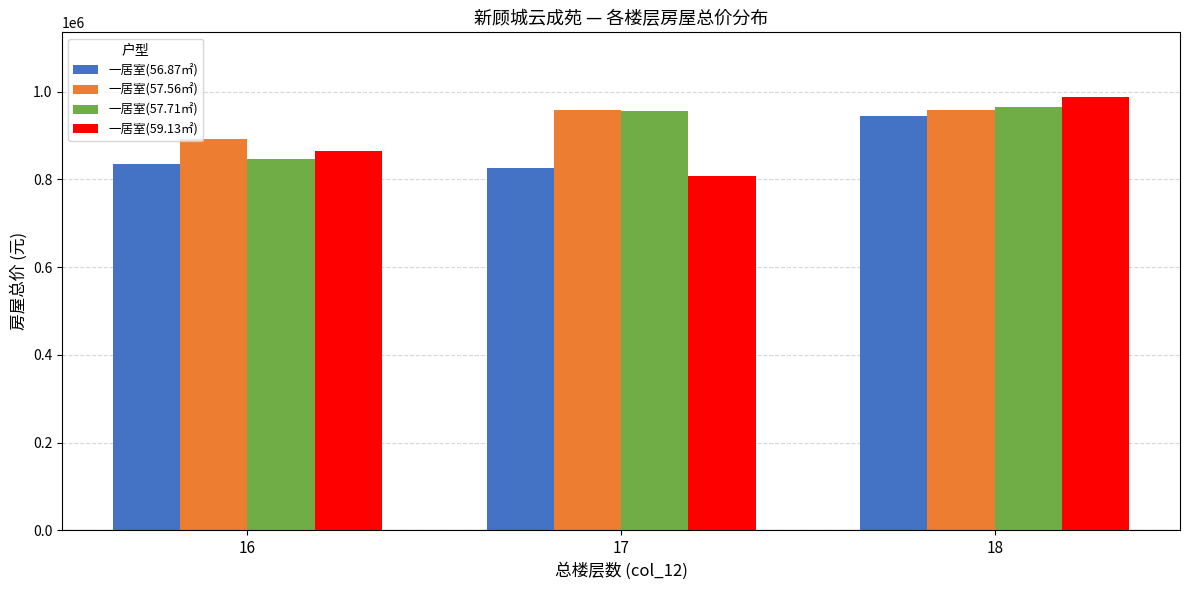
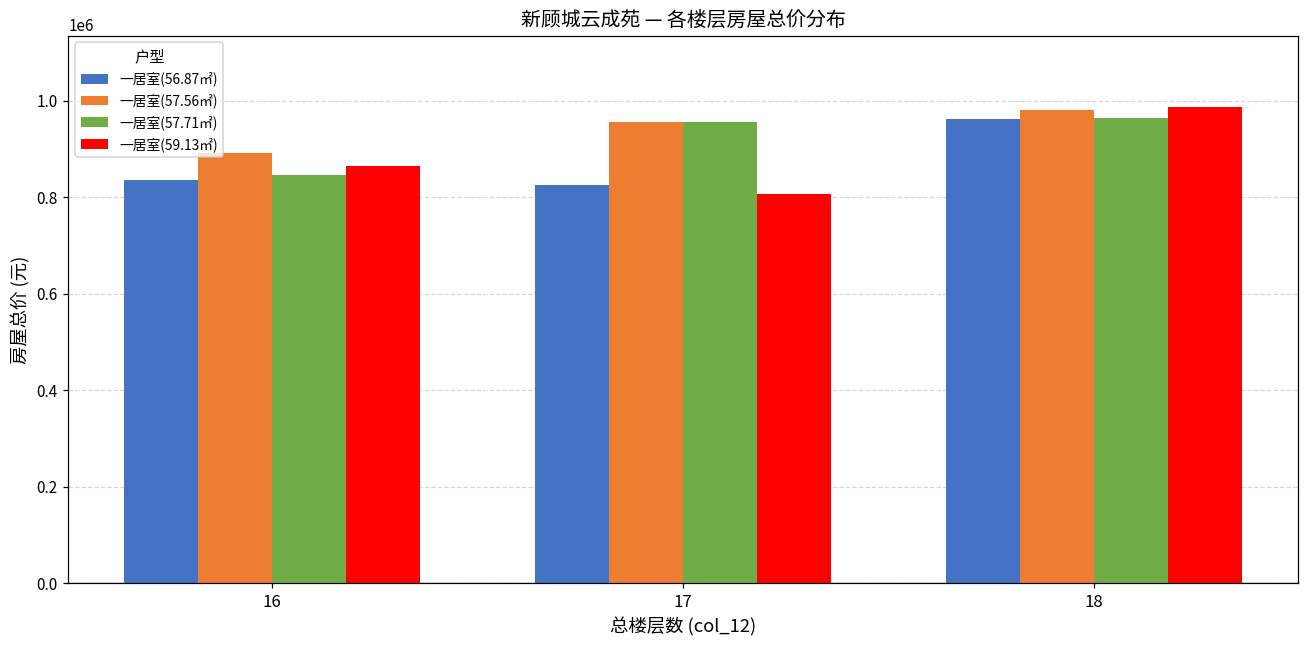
  {
    "一居室(56.87㎡)": {
      "16": 840000,
      "17": 830000,
-     "18": 940000
+     "18": 960000
    },
    "一居室(57.56㎡)": {
      "16": 890000,
      "17": 960000,
-     "18": 960000
+     "18": 980000
    },
    "一居室(57.71㎡)": {
      "16": 850000,
      "17": 960000,
      "18": 970000
    },
    "一居室(59.13㎡)": {
      "16": 860000,
      "17": 810000,
      "18": 990000
    }
  }
